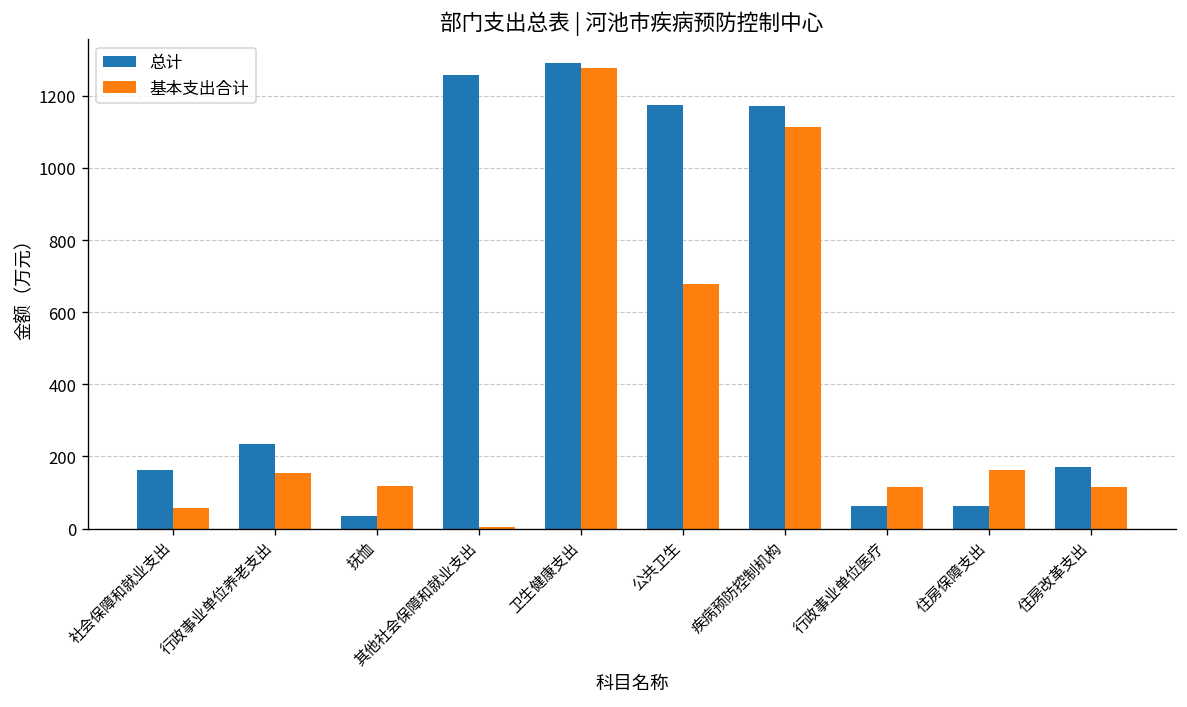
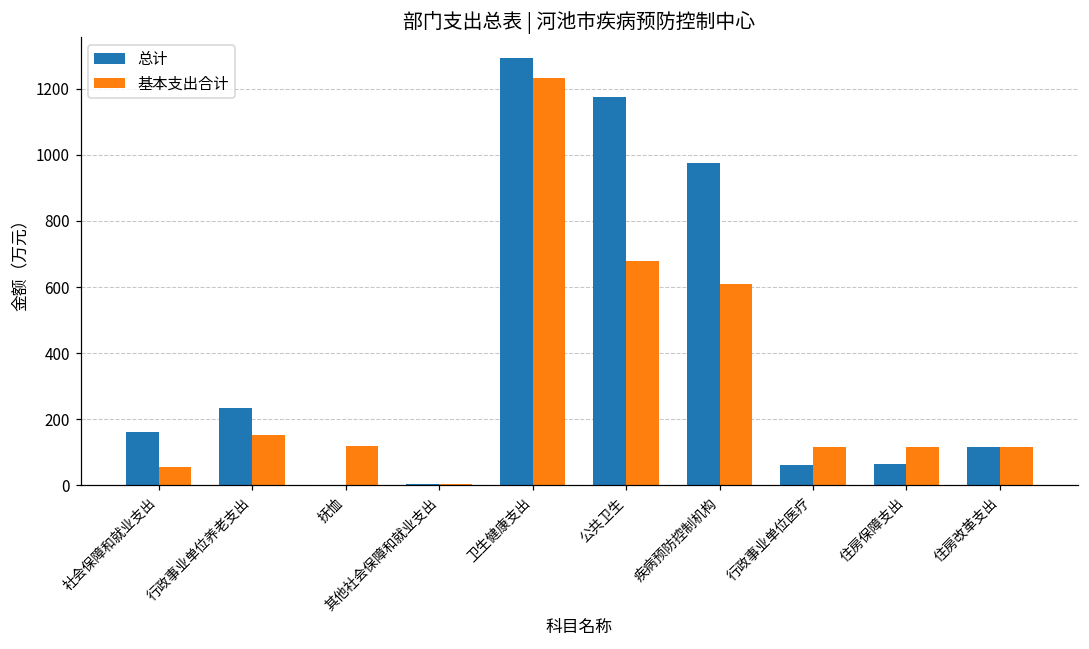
  {
    "总计": {
      "社会保障和就业支出": 160,
      "行政事业单位养老支出": 230,
-     "抚恤": 30,
-     "其他社会保障和就业支出": 1260,
+     "抚恤": 0,
+     "其他社会保障和就业支出": 0,
      "卫生健康支出": 1290,
      "公共卫生": 1180,
-     "疾病预防控制机构": 1170,
+     "疾病预防控制机构": 980,
      "行政事业单位医疗": 60,
      "住房保障支出": 60,
-     "住房改革支出": 170
+     "住房改革支出": 120
    },
    "基本支出合计": {
      "社会保障和就业支出": 60,
      "行政事业单位养老支出": 150,
      "抚恤": 120,
-     "卫生健康支出": 1280,
+     "卫生健康支出": 1230,
      "公共卫生": 680,
-     "疾病预防控制机构": 1110,
+     "疾病预防控制机构": 610,
      "行政事业单位医疗": 120,
-     "住房保障支出": 160,
+     "住房保障支出": 120,
      "住房改革支出": 120
    }
  }
